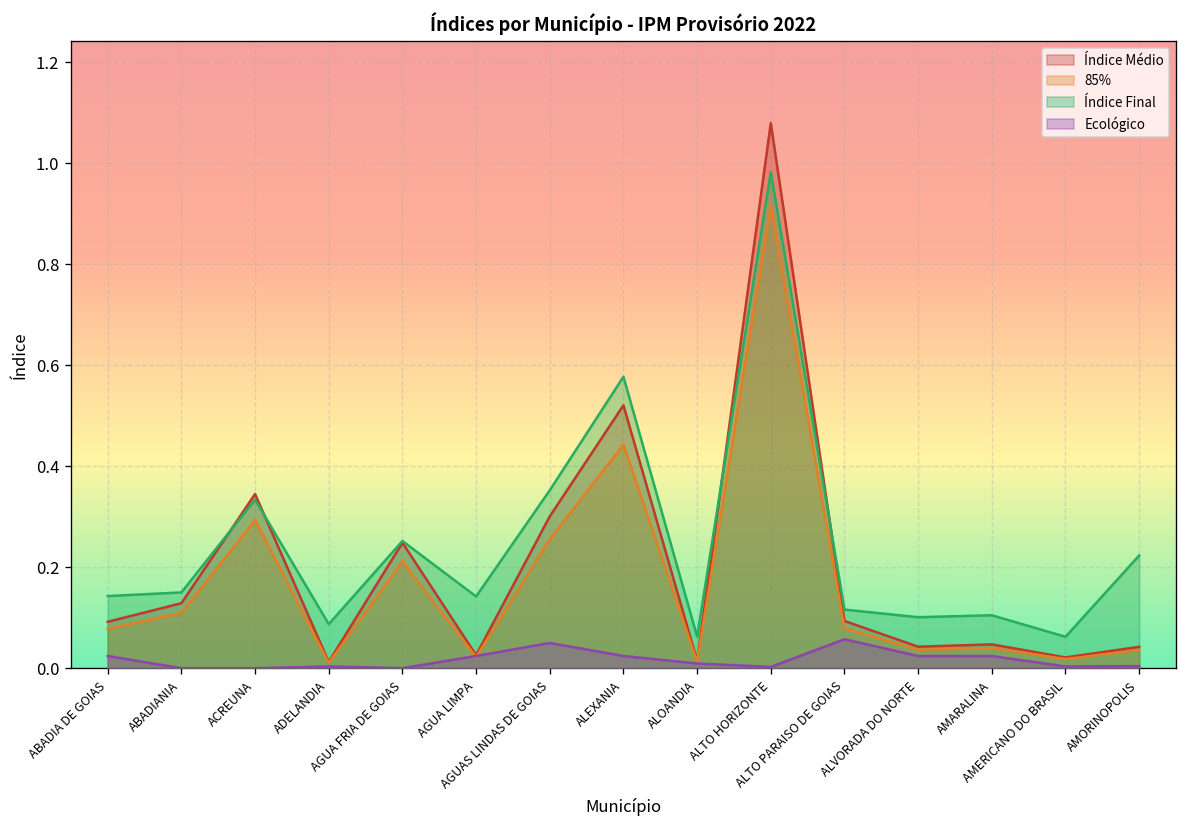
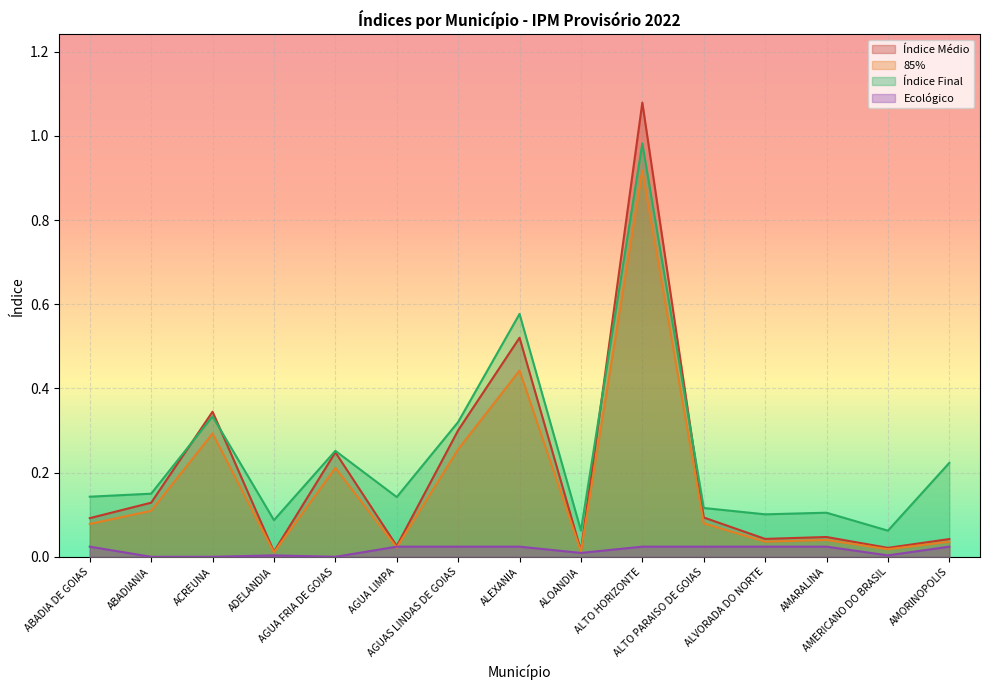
  {
    "Índice Final": {
      "ABADIA DE GOIAS": 0.14,
      "ABADIANIA": 0.15,
      "ACREUNA": 0.33,
      "ADELANDIA": 0.09,
      "AGUA LIMPA": 0.14,
-     "AGUAS LINDAS DE GOIAS": 0.35,
+     "AGUAS LINDAS DE GOIAS": 0.32,
      "ALEXANIA": 0.58,
      "ALOANDIA": 0.06,
      "ALTO HORIZONTE": 0.98,
      "ALTO PARAISO DE GOIAS": 0.12,
      "ALVORADA DO NORTE": 0.10,
      "AMARALINA": 0.10,
      "AMERICANO DO BRASIL": 0.06,
      "AMORINOPOLIS": 0.22
    },
    "Ecológico": {
      "ABADIA DE GOIAS": 0.02,
      "ABADIANIA": 0.00,
      "ACREUNA": 0.00,
      "ADELANDIA": 0.00,
      "AGUA FRIA DE GOIAS": 0.00,
-     "AGUAS LINDAS DE GOIAS": 0.05,
+     "AGUAS LINDAS DE GOIAS": 0.02,
      "ALEXANIA": 0.02,
-     "ALTO HORIZONTE": 0.00,
-     "ALTO PARAISO DE GOIAS": 0.06,
+     "ALTO HORIZONTE": 0.02,
+     "ALTO PARAISO DE GOIAS": 0.02,
      "ALVORADA DO NORTE": 0.02,
      "AMARALINA": 0.02,
      "AMERICANO DO BRASIL": 0.00,
-     "AMORINOPOLIS": 0.00
+     "AMORINOPOLIS": 0.02
    }
  }
